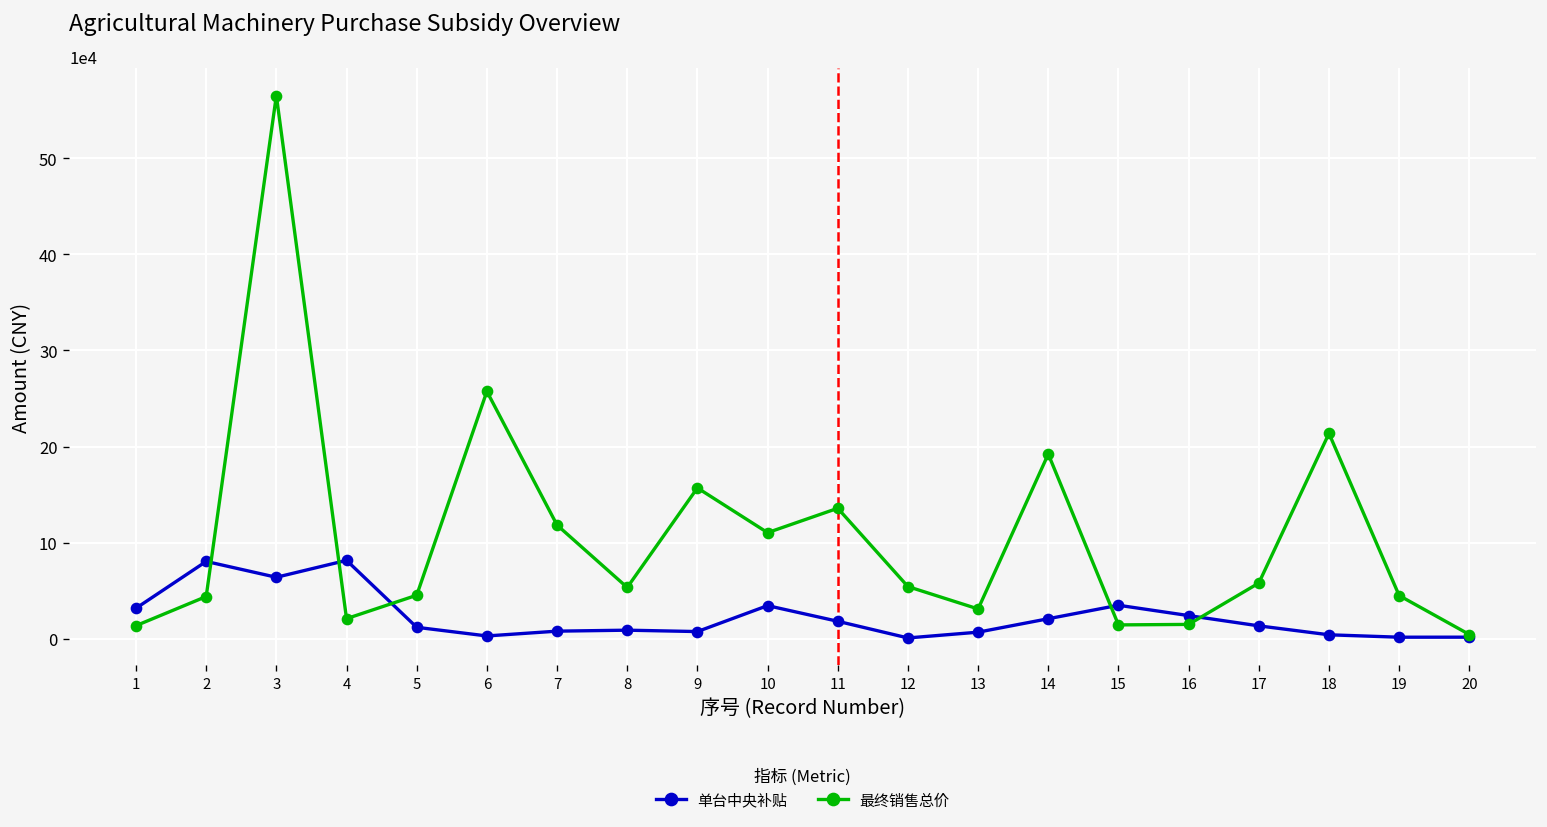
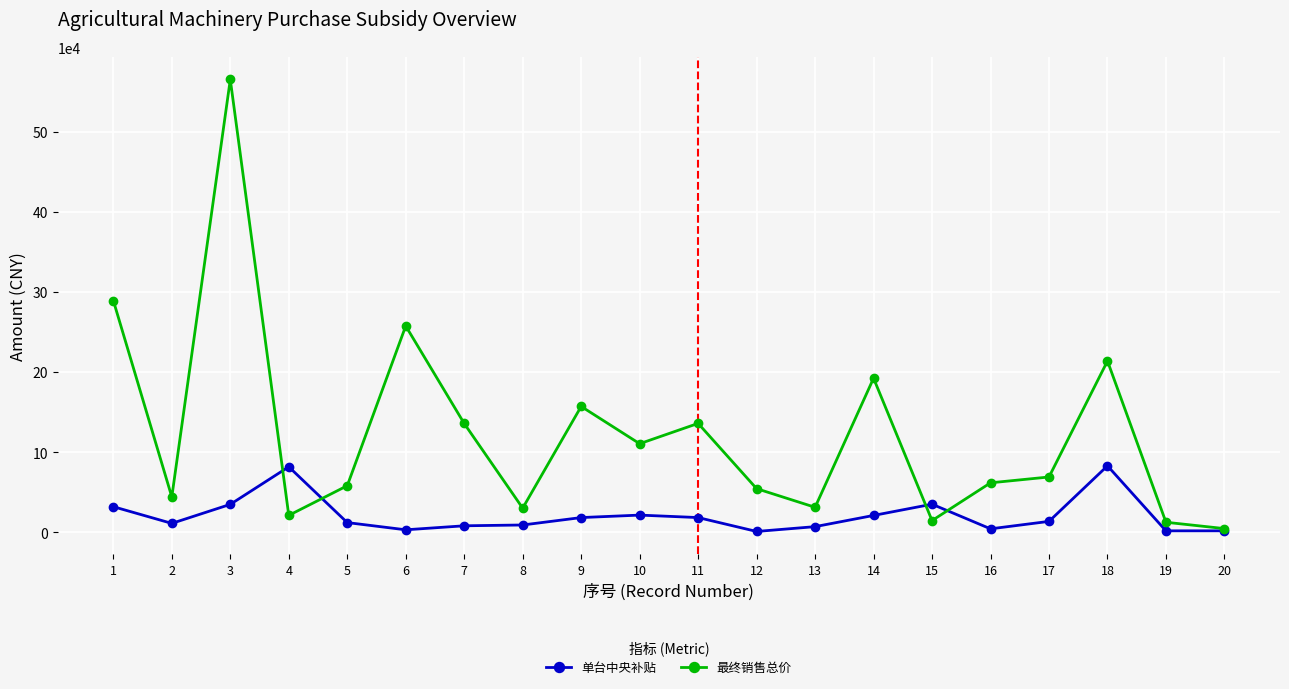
  {
    "单台中央补贴": {
      "1": 30000,
-     "2": 80000,
-     "3": 60000,
+     "2": 10000,
+     "3": 30000,
      "4": 80000,
      "5": 10000,
      "6": 0,
      "7": 10000,
      "8": 10000,
-     "9": 10000,
-     "10": 30000,
+     "9": 20000,
+     "10": 20000,
      "11": 20000,
      "12": 0,
      "13": 10000,
      "14": 20000,
      "15": 30000,
-     "16": 20000,
+     "16": 0,
      "17": 10000,
-     "18": 0,
+     "18": 80000,
      "19": 0
    },
    "最终销售总价": {
-     "1": 10000,
+     "1": 290000,
      "2": 40000,
      "3": 570000,
      "4": 20000,
-     "5": 50000,
+     "5": 60000,
      "6": 260000,
-     "7": 120000,
-     "8": 50000,
+     "7": 140000,
+     "8": 30000,
      "9": 160000,
      "10": 110000,
      "11": 140000,
      "12": 50000,
      "13": 30000,
      "14": 190000,
      "15": 10000,
-     "16": 20000,
-     "17": 60000,
+     "16": 60000,
+     "17": 70000,
      "18": 210000,
-     "19": 50000
+     "19": 10000
    }
  }
